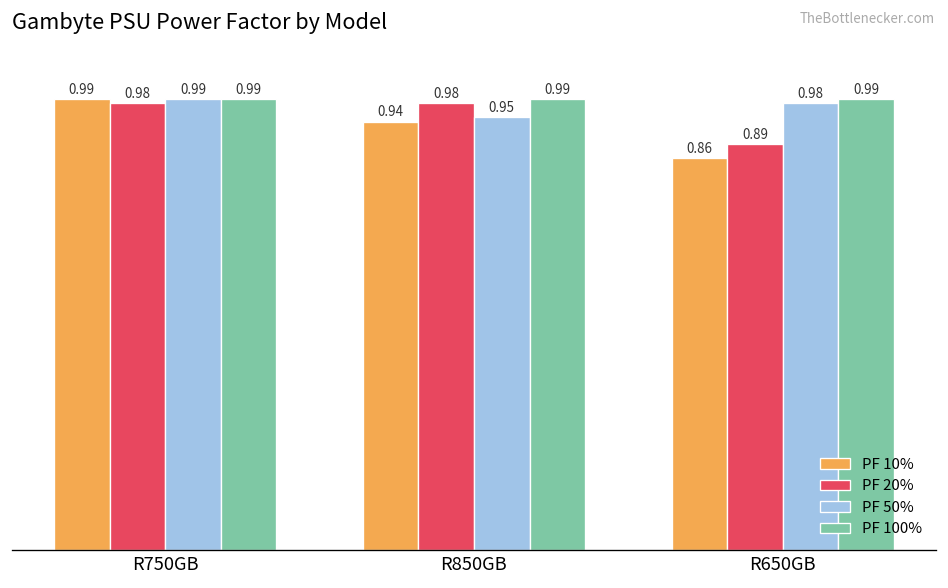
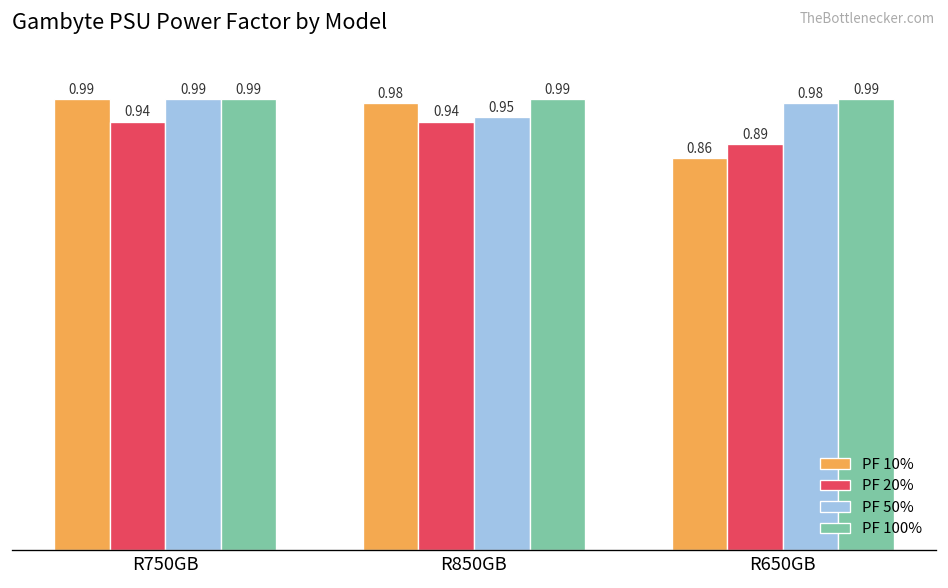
  {
    "PF 10%": {
      "R750GB": 0.99,
-     "R850GB": 0.94,
+     "R850GB": 0.98,
      "R650GB": 0.86
    },
    "PF 20%": {
-     "R750GB": 0.98,
-     "R850GB": 0.98,
+     "R750GB": 0.94,
+     "R850GB": 0.94,
      "R650GB": 0.89
    },
    "PF 50%": {
      "R750GB": 0.99,
      "R850GB": 0.95,
      "R650GB": 0.98
    },
    "PF 100%": {
      "R750GB": 0.99,
      "R850GB": 0.99,
      "R650GB": 0.99
    }
  }
